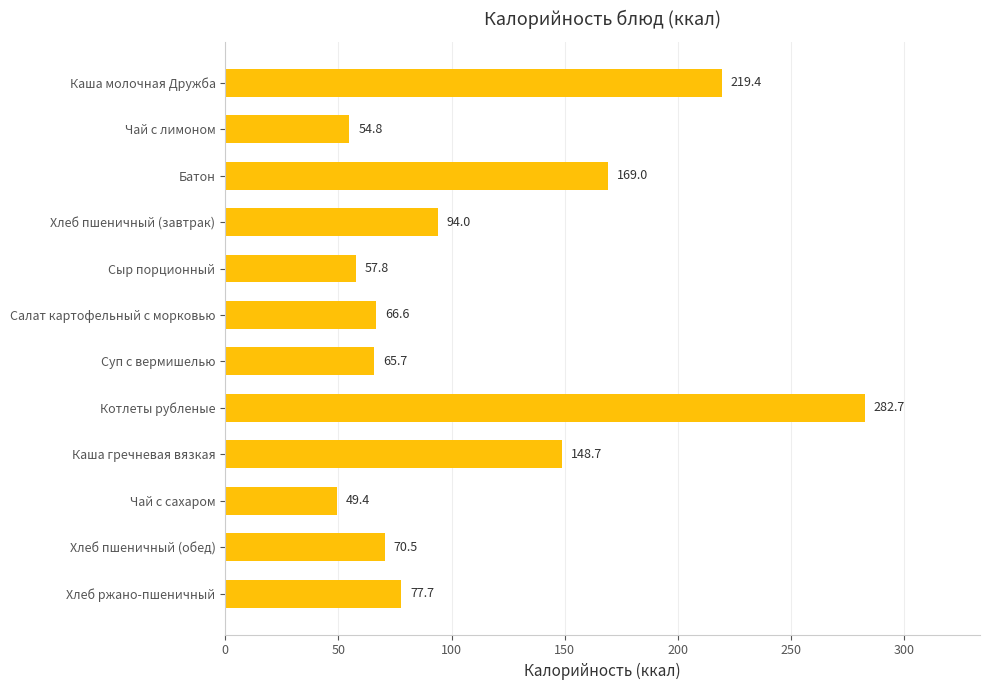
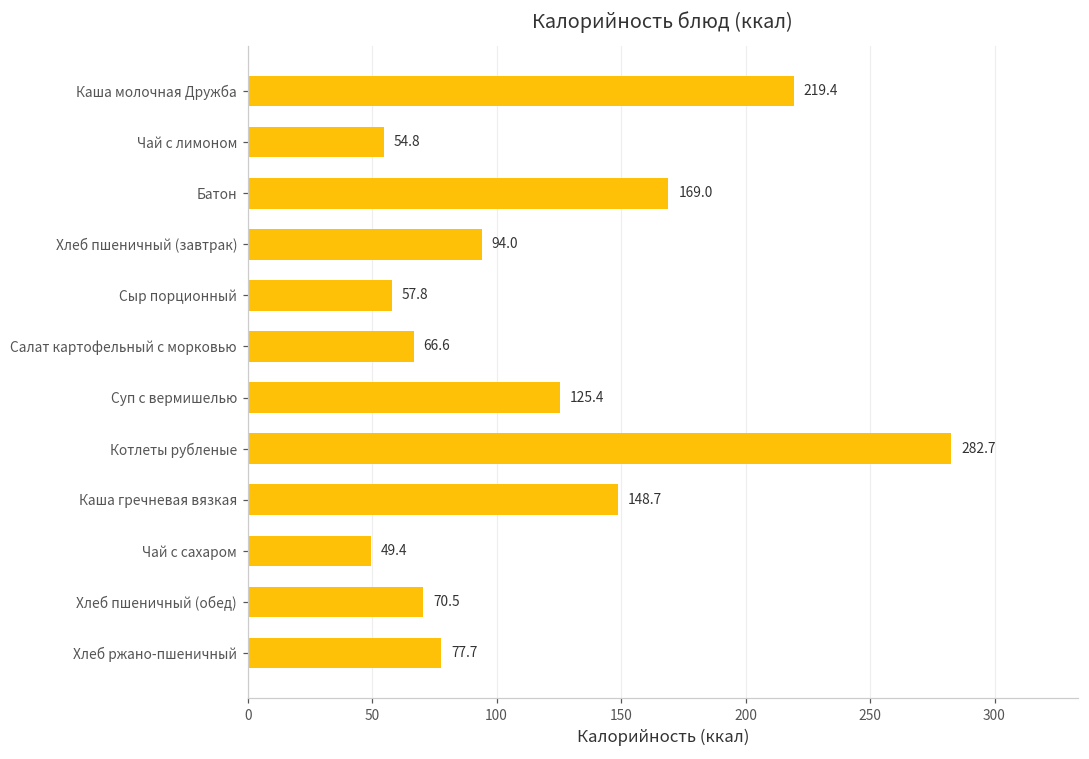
  {
    "Каша молочная Дружба": 219.4,
    "Чай с лимоном": 54.8,
    "Батон": 169.0,
    "Хлеб пшеничный (завтрак)": 94.0,
    "Сыр порционный": 57.8,
    "Салат картофельный с морковью": 66.6,
-   "Суп с вермишелью": 65.7,
+   "Суп с вермишелью": 125.4,
    "Котлеты рубленые": 282.7,
    "Каша гречневая вязкая": 148.7,
    "Чай с сахаром": 49.4,
    "Хлеб пшеничный (обед)": 70.5,
    "Хлеб ржано-пшеничный": 77.7
  }
